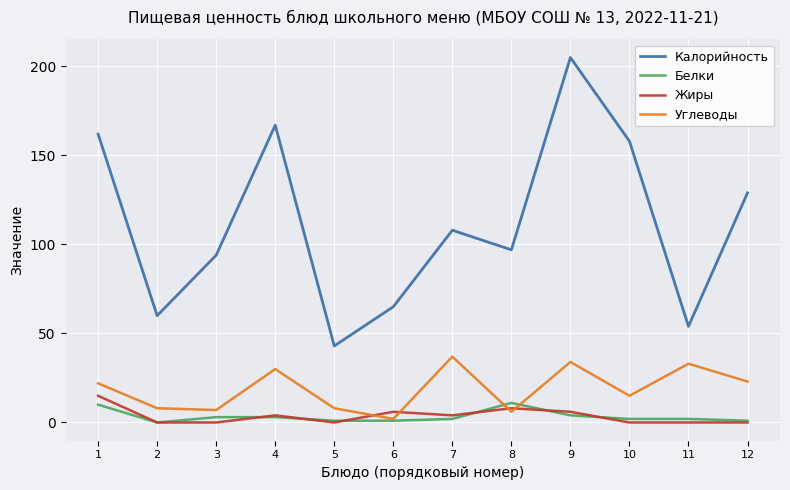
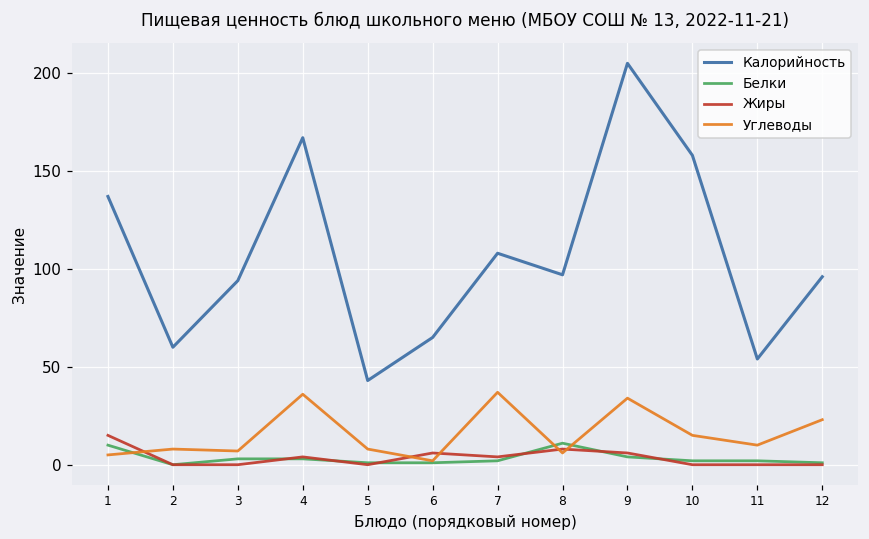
  {
    "Калорийность": {
-     "1": 162,
+     "1": 137,
      "2": 60,
      "3": 94,
      "4": 167,
      "5": 43,
      "6": 65,
      "7": 108,
      "8": 97,
      "9": 205,
      "10": 158,
      "11": 54,
-     "12": 129
+     "12": 96
    },
    "Белки": {
      "1": 10,
      "3": 3,
      "7": 2,
      "8": 11,
      "9": 4,
      "10": 2,
      "11": 2
    },
    "Жиры": {
      "1": 15,
      "3": 0,
      "6": 6,
      "7": 4,
      "8": 8,
      "9": 6,
      "10": 0,
      "11": 0
    },
    "Углеводы": {
-     "1": 22,
+     "1": 5,
      "2": 8,
      "3": 7,
-     "4": 30,
+     "4": 36,
      "5": 8,
      "7": 37,
      "8": 6,
      "9": 34,
      "10": 15,
-     "11": 33,
+     "11": 10,
      "12": 23
    }
  }
